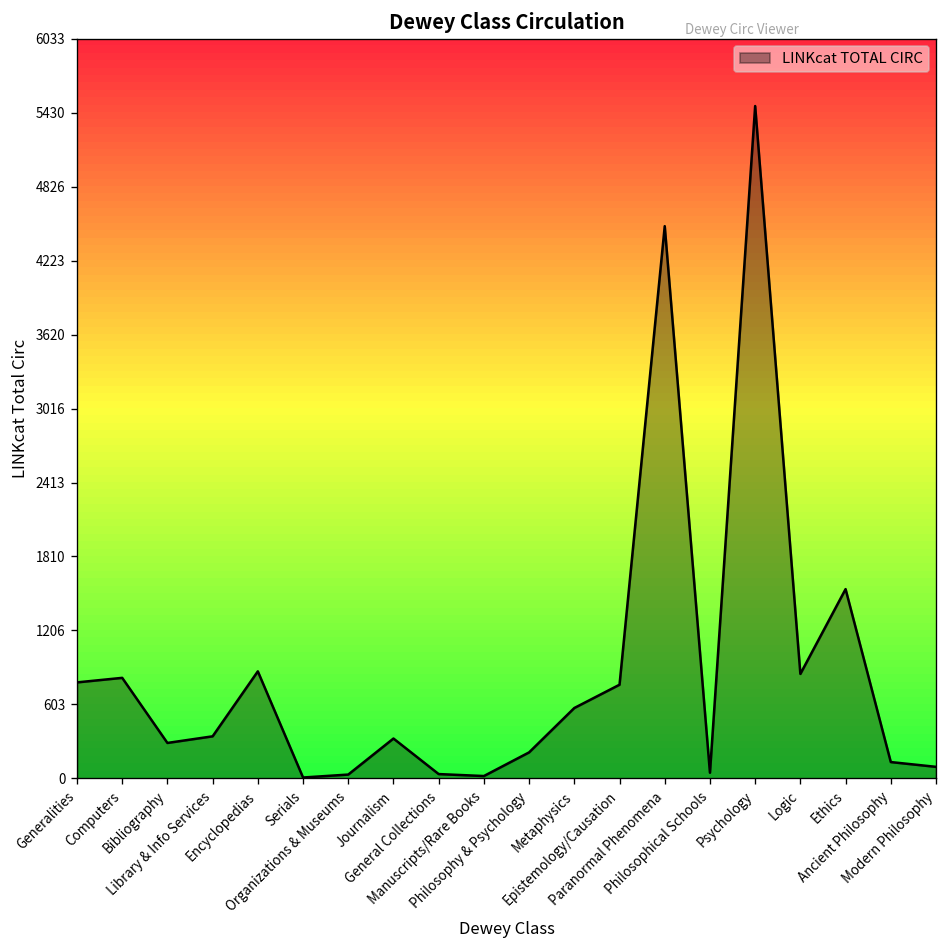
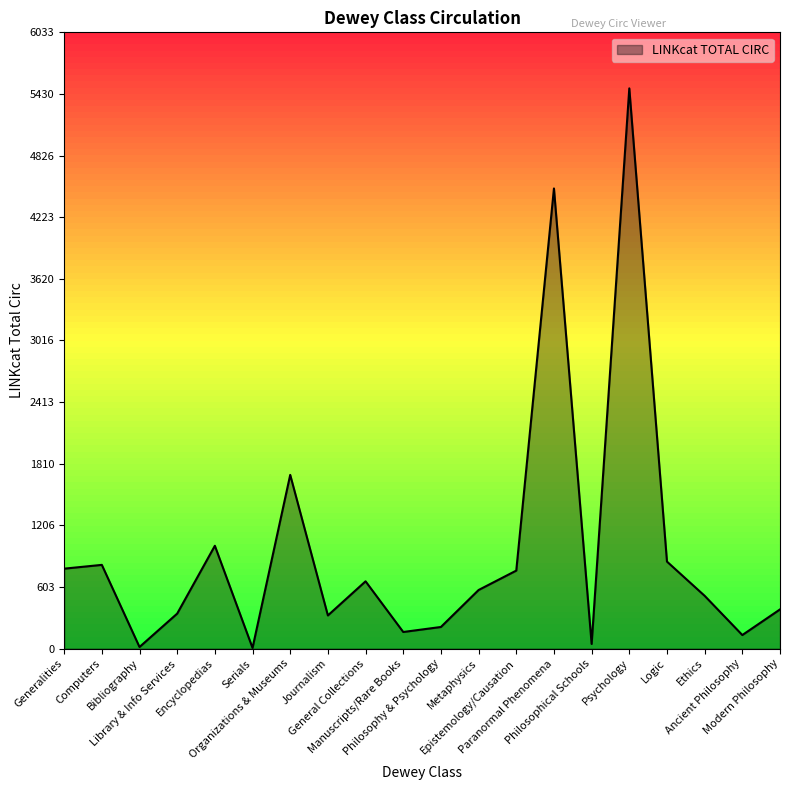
  {
    "Generalities": 780,
    "Computers": 820,
-   "Bibliography": 290,
+   "Bibliography": 20,
    "Library & Info Services": 340,
-   "Encyclopedias": 870,
+   "Encyclopedias": 1010,
    "Serials": 10,
-   "Organizations & Museums": 30,
+   "Organizations & Museums": 1700,
    "Journalism": 330,
-   "General Collections": 40,
-   "Manuscripts/Rare Books": 20,
+   "General Collections": 660,
+   "Manuscripts/Rare Books": 160,
    "Philosophy & Psychology": 210,
    "Metaphysics": 570,
    "Epistemology/Causation": 760,
    "Paranormal Phenomena": 4510,
    "Philosophical Schools": 50,
    "Psychology": 5490,
    "Logic": 850,
-   "Ethics": 1540,
+   "Ethics": 520,
    "Ancient Philosophy": 130,
-   "Modern Philosophy": 90
+   "Modern Philosophy": 380
  }
